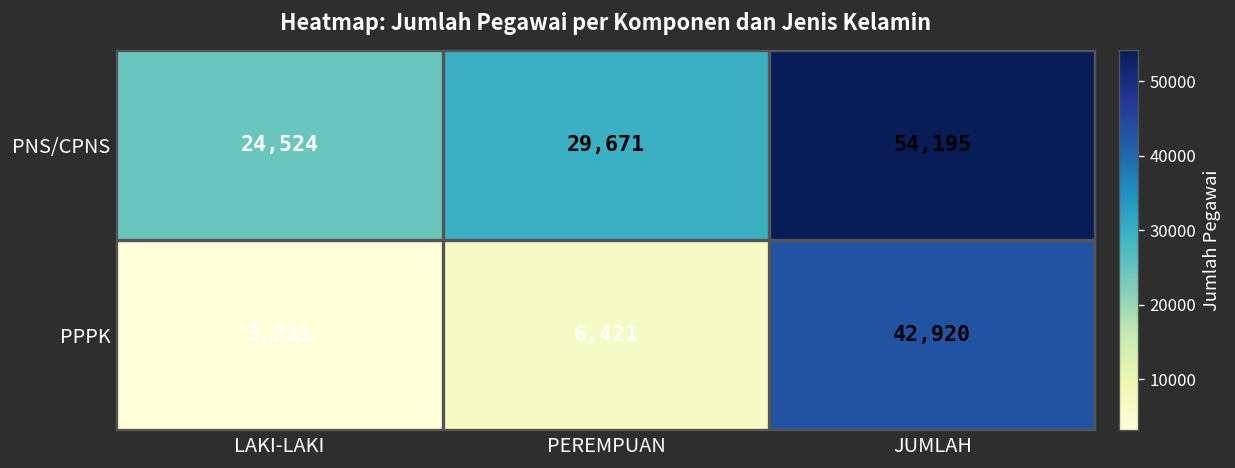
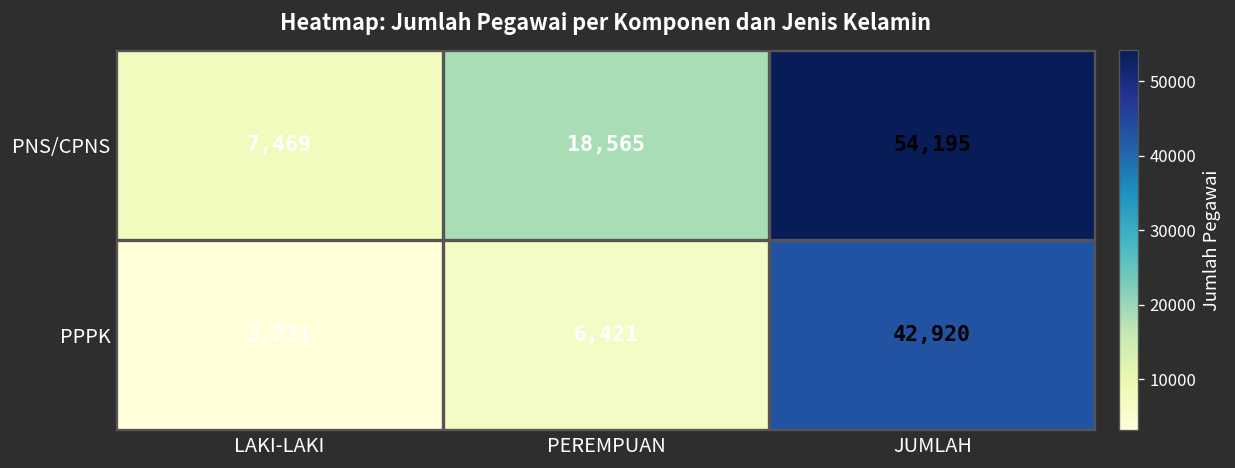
  {
    "PNS/CPNS": {
-     "LAKI-LAKI": "24,524",
-     "PEREMPUAN": "29,671",
+     "LAKI-LAKI": "7,469",
+     "PEREMPUAN": "18,565",
      "JUMLAH": "54,195"
    },
    "PPPK": {
      "PEREMPUAN": "6,421",
      "JUMLAH": "42,920"
    }
  }
